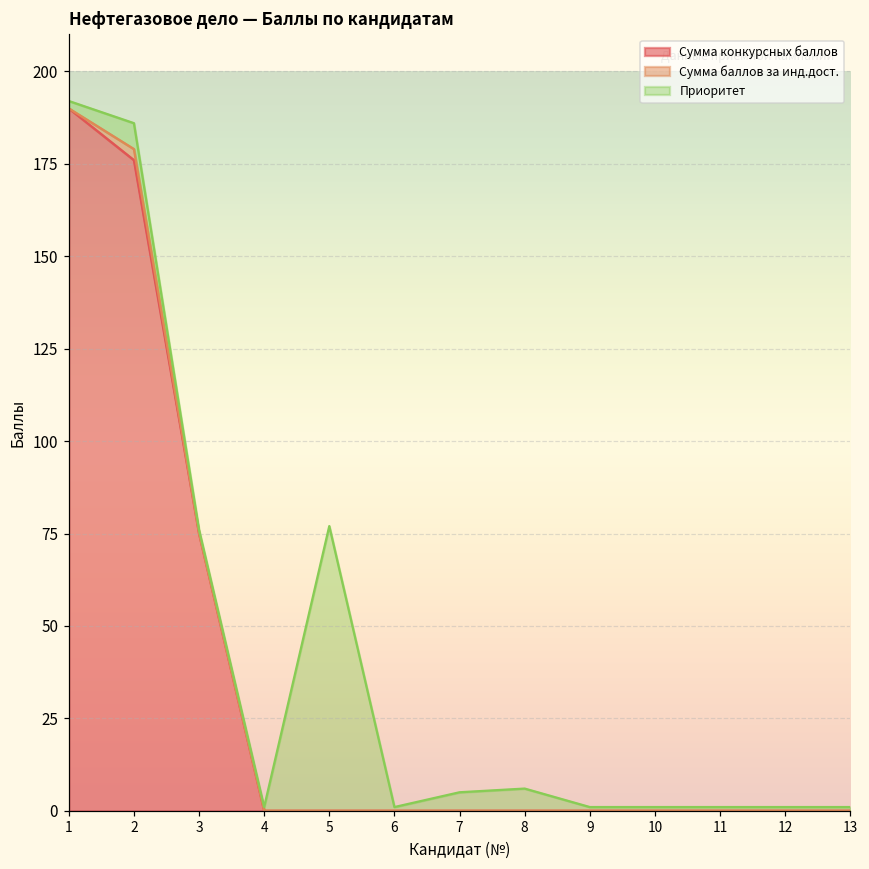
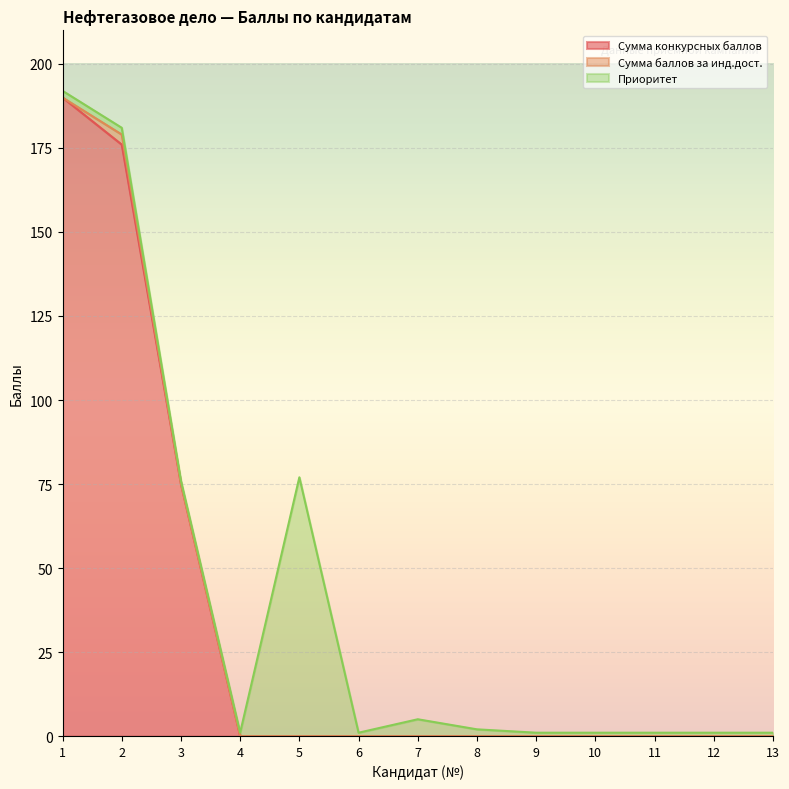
  {
    "Приоритет": {
      "1": 2,
-     "2": 7,
+     "2": 2,
      "3": 1,
      "4": 1,
      "5": 77,
      "6": 1,
      "7": 5,
-     "8": 6,
+     "8": 2,
      "9": 1,
      "10": 1,
      "11": 1,
      "12": 1,
      "13": 1
    }
  }
